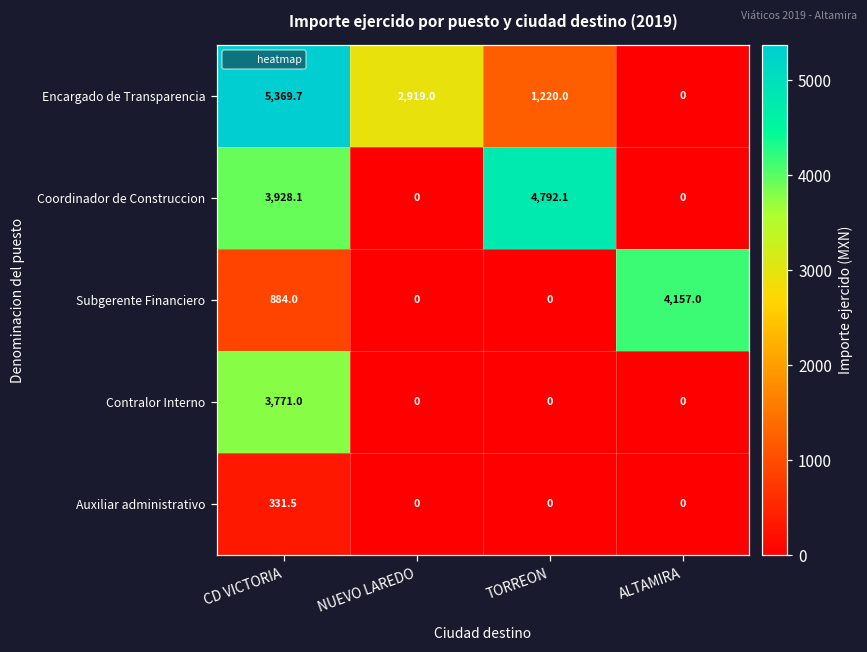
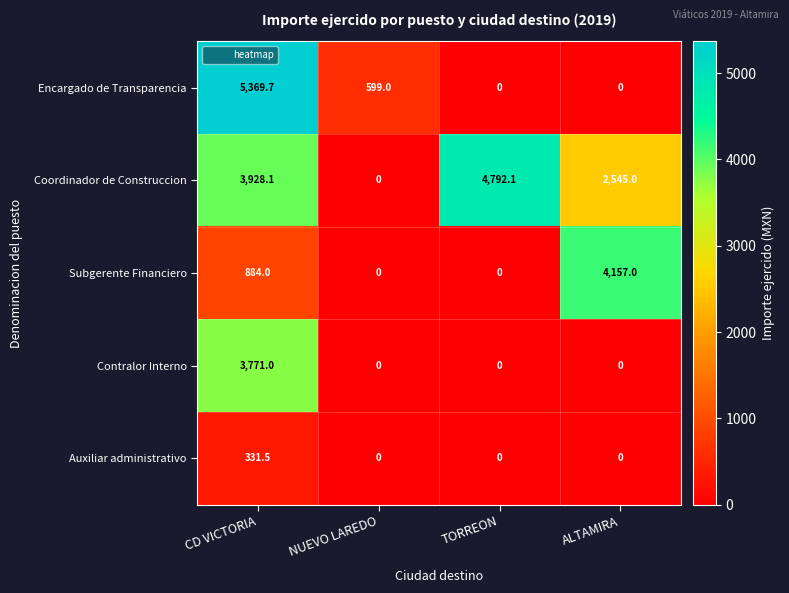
  {
    "Encargado de Transparencia": {
      "CD VICTORIA": "5,369.7",
-     "NUEVO LAREDO": "2,919.0",
-     "TORREON": "1,220.0",
+     "NUEVO LAREDO": "599.0",
+     "TORREON": "0",
      "ALTAMIRA": "0"
    },
    "Coordinador de Construccion": {
      "CD VICTORIA": "3,928.1",
      "NUEVO LAREDO": "0",
      "TORREON": "4,792.1",
-     "ALTAMIRA": "0"
+     "ALTAMIRA": "2,545.0"
    },
    "Subgerente Financiero": {
      "CD VICTORIA": "884.0",
      "NUEVO LAREDO": "0",
      "TORREON": "0",
      "ALTAMIRA": "4,157.0"
    },
    "Contralor Interno": {
      "CD VICTORIA": "3,771.0",
      "NUEVO LAREDO": "0",
      "TORREON": "0",
      "ALTAMIRA": "0"
    },
    "Auxiliar administrativo": {
      "CD VICTORIA": "331.5",
      "NUEVO LAREDO": "0",
      "TORREON": "0",
      "ALTAMIRA": "0"
    }
  }
